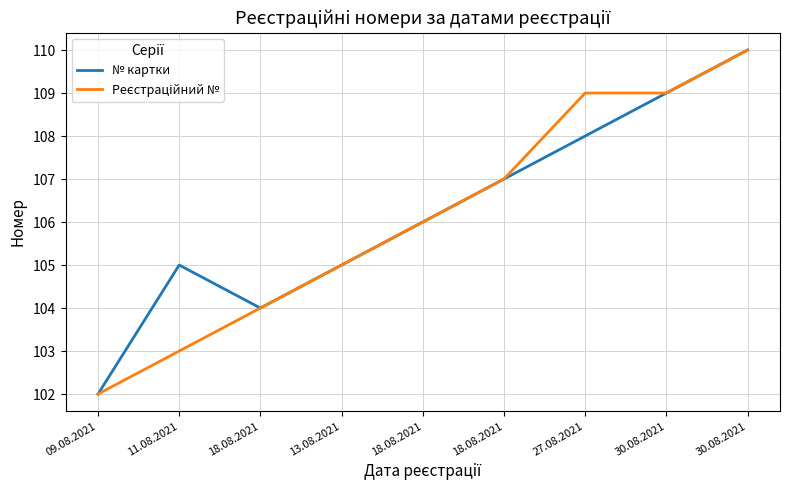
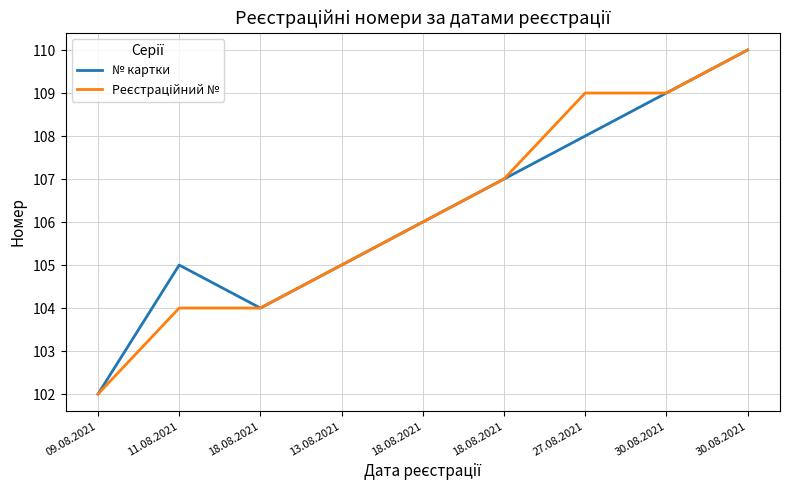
  {
    "№ картки": {
      "11.08.2021": 105,
      "27.08.2021": 108
    },
    "Рeєстраційний №": {
-     "11.08.2021": 103,
+     "11.08.2021": 104,
      "27.08.2021": 109
    }
  }
